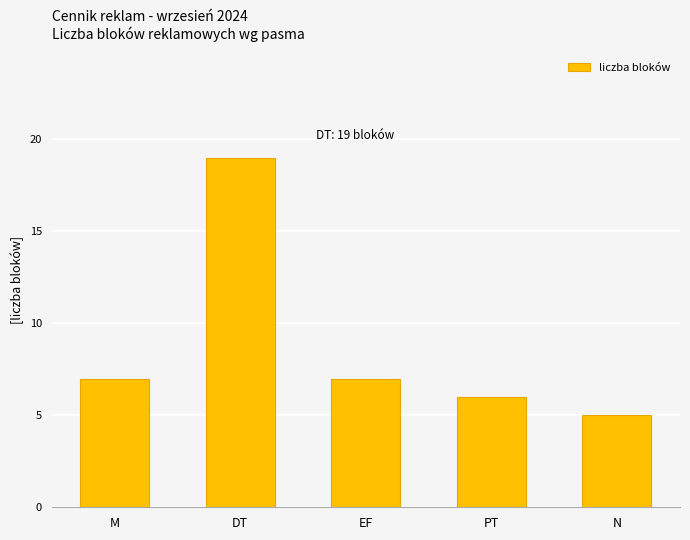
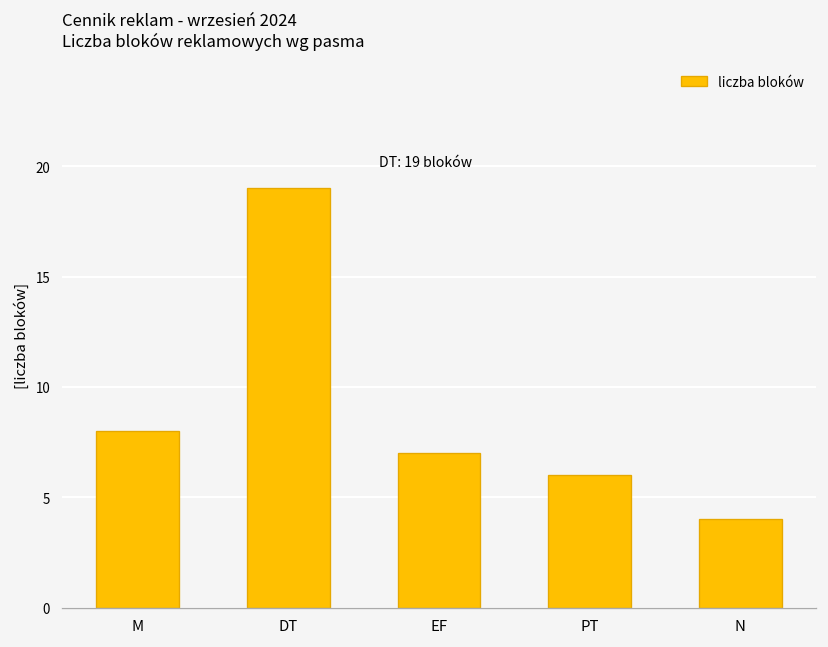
  {
-   "M": 7,
+   "M": 8,
    "DT": 19,
    "EF": 7,
    "PT": 6,
-   "N": 5
+   "N": 4
  }
